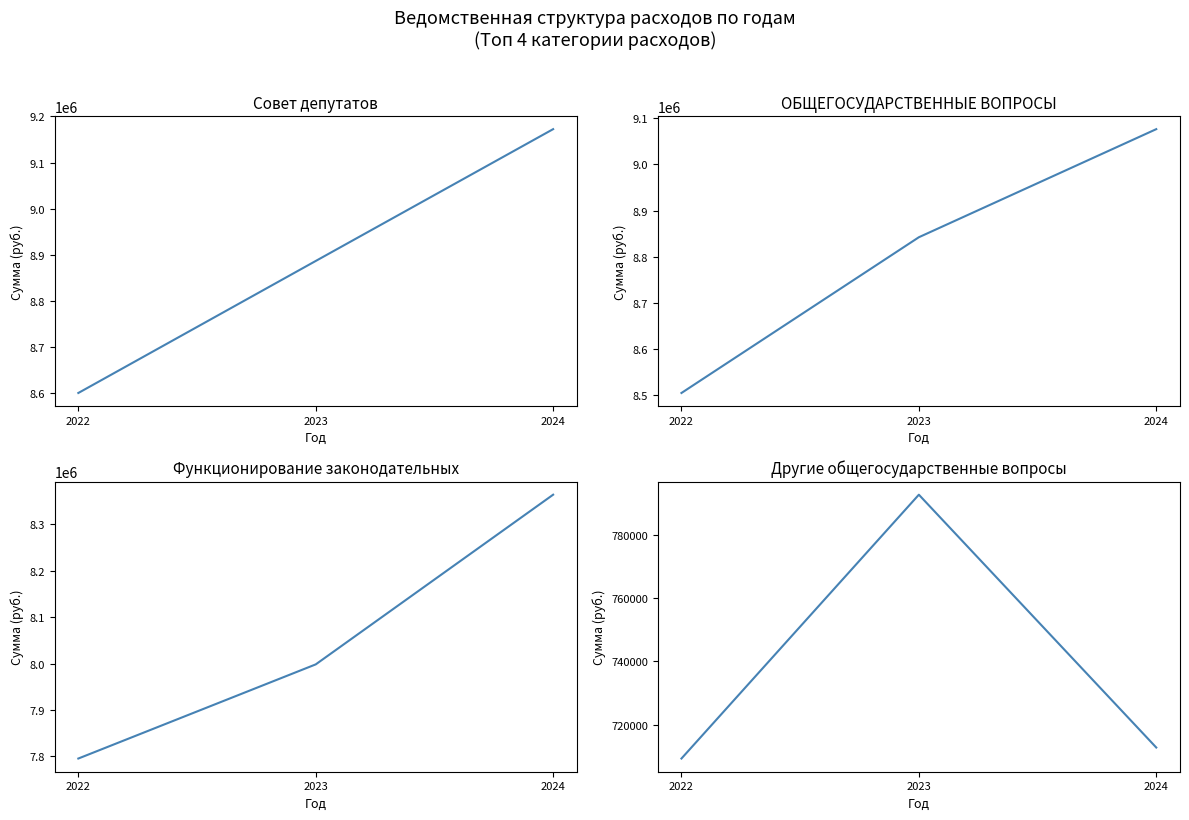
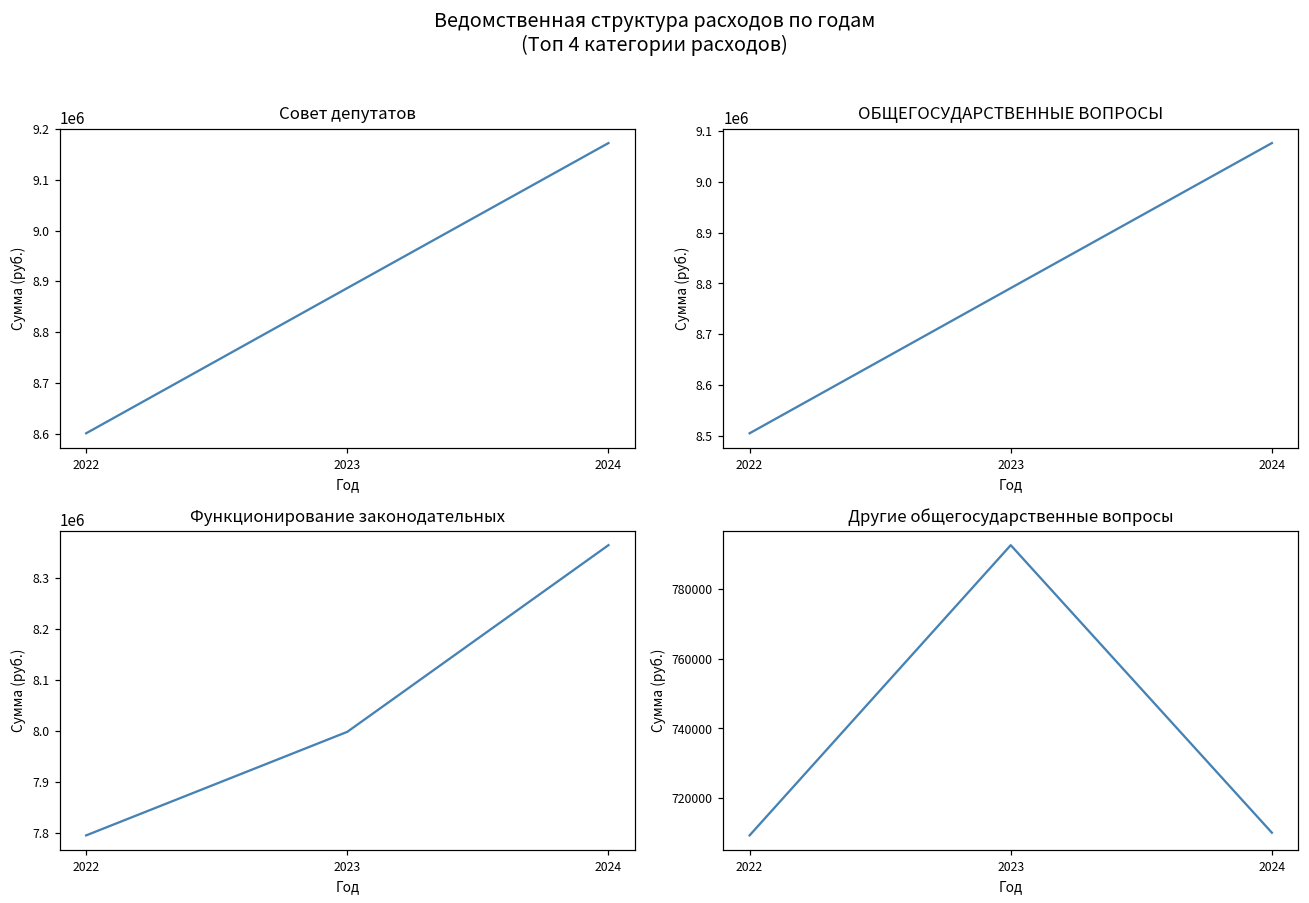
  {
    "Совет депутатов": {
      "2022": 8600000,
      "2023": 8890000,
      "2024": 9170000
    },
    "ОБЩЕГОСУДАРСТВЕННЫЕ ВОПРОСЫ": {
      "2022": 8500000,
-     "2023": 8840000,
+     "2023": 8790000,
      "2024": 9080000
    },
    "Функционирование законодательных": {
      "2022": 7800000,
      "2023": 8000000,
      "2024": 8360000
    },
    "Другие общегосударственные вопросы": {
      "2022": 709000,
      "2023": 793000,
-     "2024": 713000
+     "2024": 710000
    }
  }
